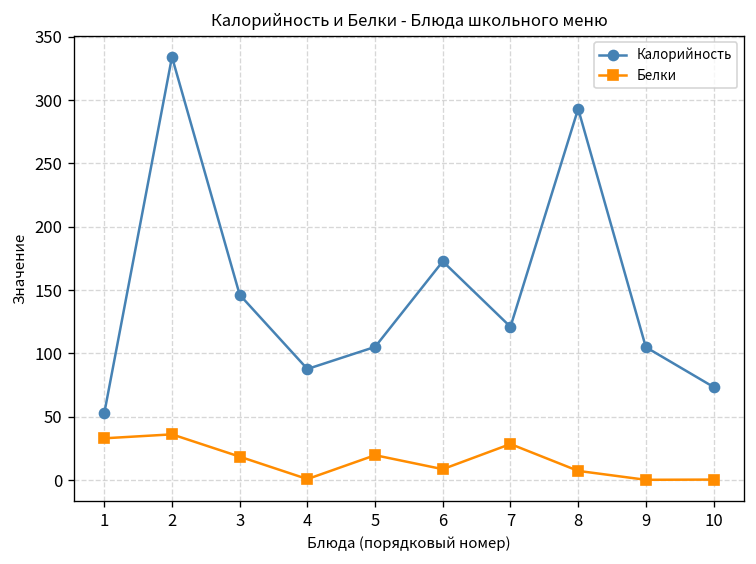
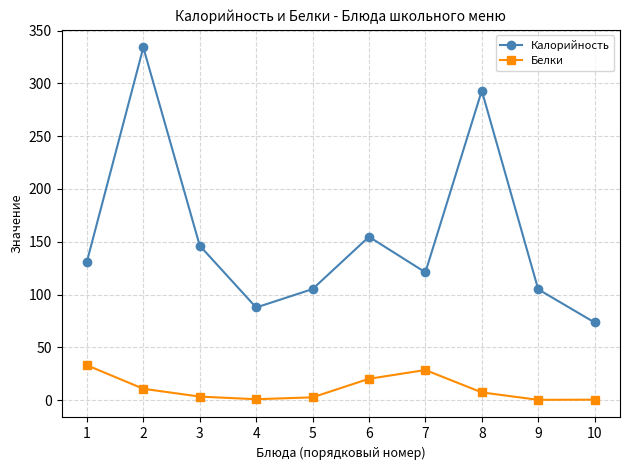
  {
    "Калорийность": {
-     "1": 53,
+     "1": 131,
      "2": 334,
      "3": 146,
      "4": 88,
      "5": 105,
-     "6": 173,
+     "6": 155,
      "7": 121,
      "8": 293,
      "9": 105,
      "10": 74
    },
    "Белки": {
      "1": 33,
-     "2": 36,
-     "3": 19,
+     "2": 11,
+     "3": 3,
      "4": 1,
-     "5": 20,
-     "6": 9,
+     "5": 3,
+     "6": 20,
      "7": 28,
      "8": 7,
      "9": 0,
      "10": 0
    }
  }
